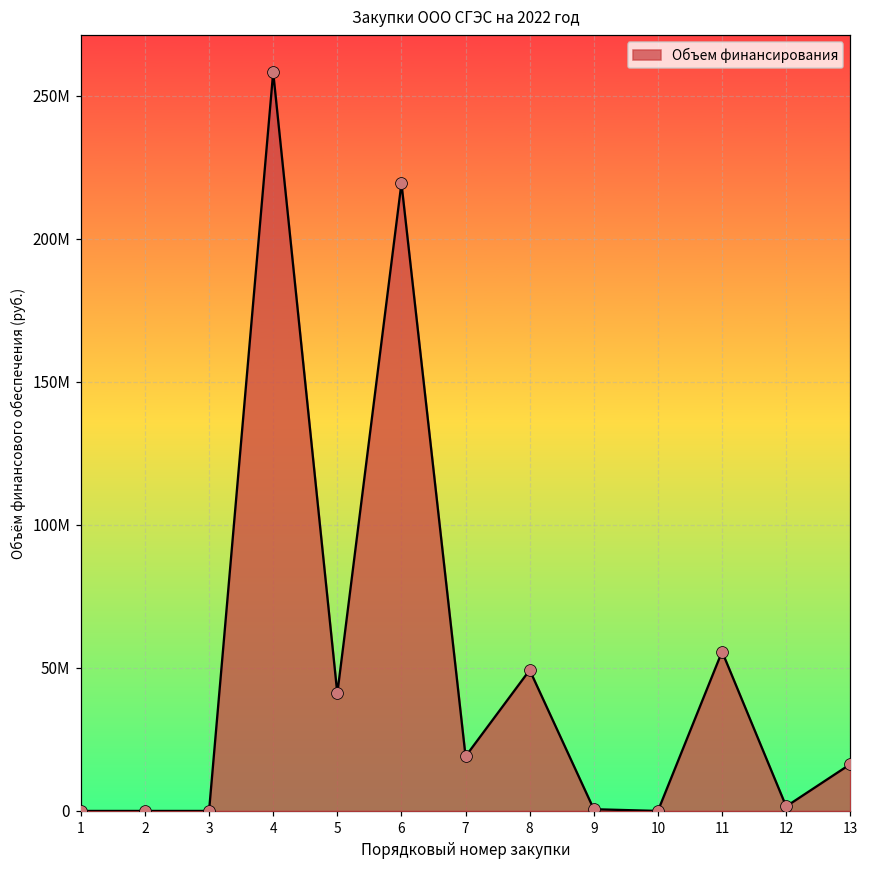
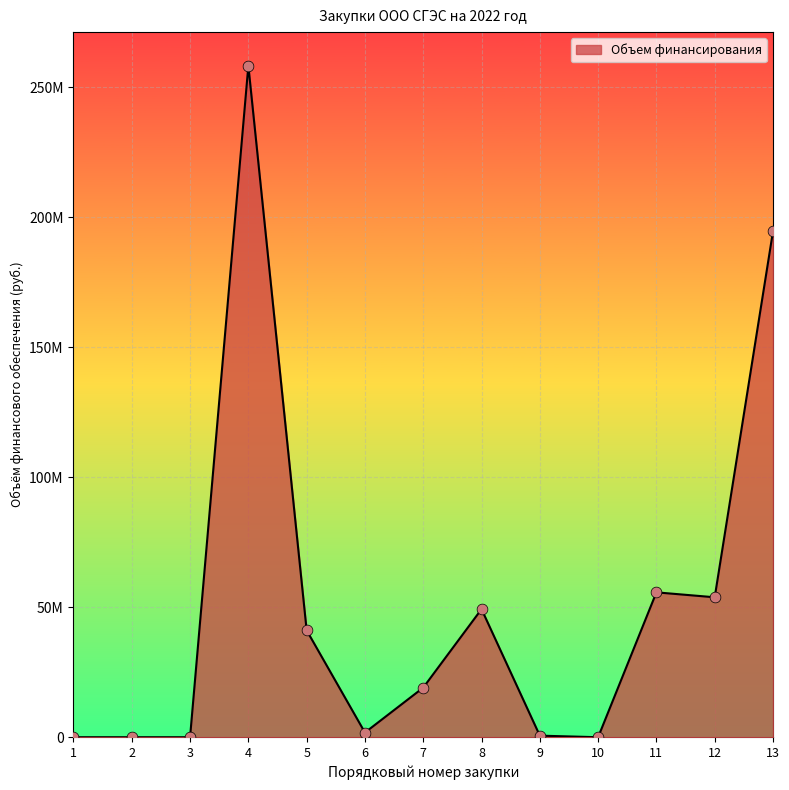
  {
    "1": 0,
    "2": 0,
    "3": 0,
    "4": 258000000,
    "5": 41000000,
-   "6": 219000000,
+   "6": 2000000,
    "7": 19000000,
    "8": 49000000,
    "9": 1000000,
    "10": 0,
    "11": 56000000,
-   "12": 2000000,
-   "13": 16000000
+   "12": 54000000,
+   "13": 195000000
  }
